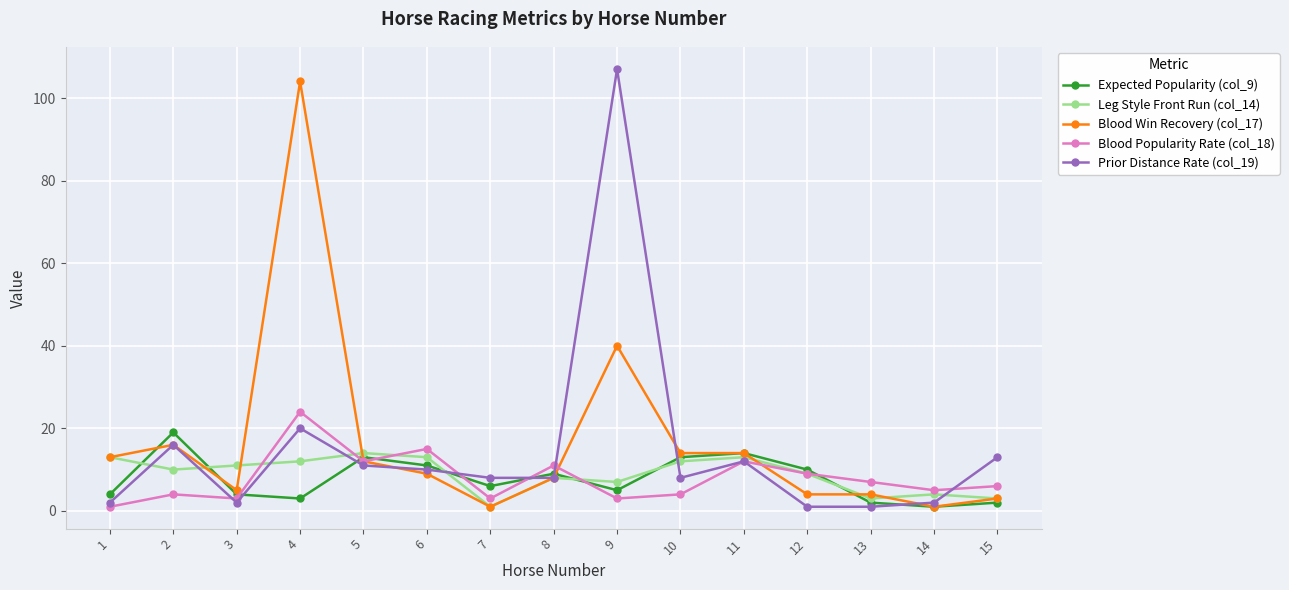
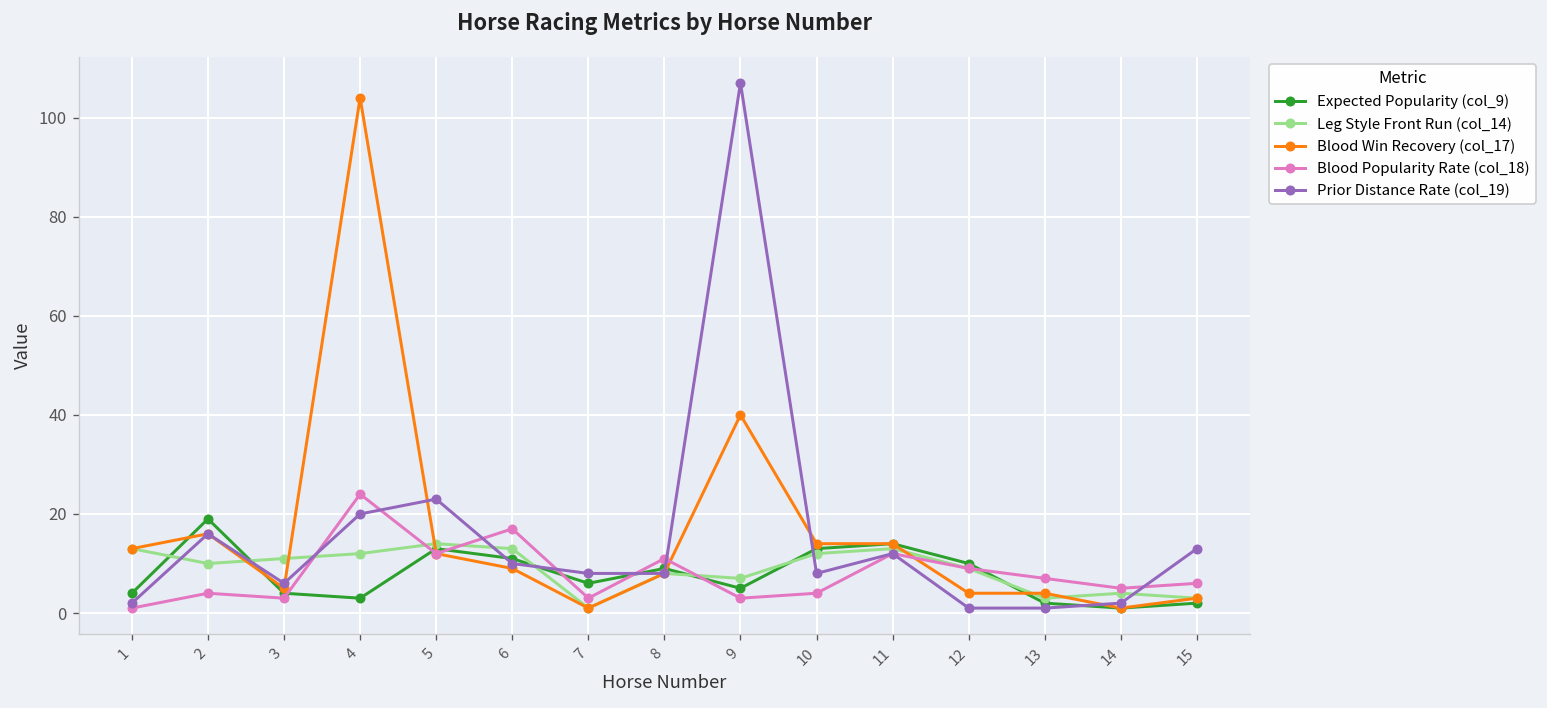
  {
    "Expected Popularity (col_9)": {
      "1": 4,
      "2": 19,
      "3": 4,
      "4": 3,
      "5": 13,
      "6": 11,
      "7": 6,
      "8": 9,
      "9": 5,
      "10": 13,
      "12": 10,
      "13": 2,
      "15": 2
    },
    "Leg Style Front Run (col_14)": {
      "2": 10,
      "3": 11,
      "4": 12,
      "5": 14,
      "6": 13,
      "9": 7,
      "10": 12,
      "11": 13,
      "13": 3,
      "14": 4
    },
    "Blood Win Recovery (col_17)": {
      "3": 5,
      "4": 104,
      "6": 9,
      "9": 40,
      "10": 14,
      "12": 4,
      "13": 4
    },
    "Blood Popularity Rate (col_18)": {
      "1": 1,
      "2": 4,
      "3": 3,
      "4": 24,
-     "6": 15,
+     "6": 17,
      "7": 3,
      "8": 11,
      "9": 3,
      "10": 4,
      "13": 7,
      "14": 5,
      "15": 6
    },
    "Prior Distance Rate (col_19)": {
      "1": 2,
-     "3": 2,
+     "3": 6,
      "4": 20,
-     "5": 11,
+     "5": 23,
      "6": 10,
      "7": 8,
      "9": 107,
      "10": 8,
      "12": 1,
      "13": 1,
      "14": 2,
      "15": 13
    }
  }
